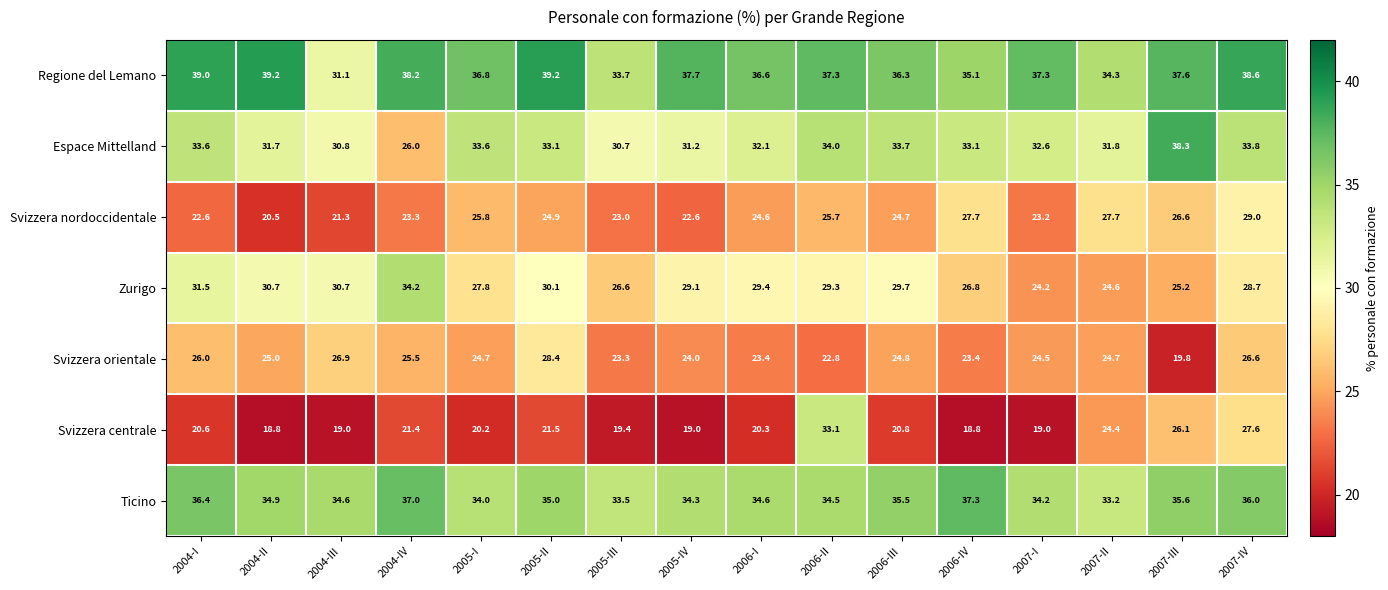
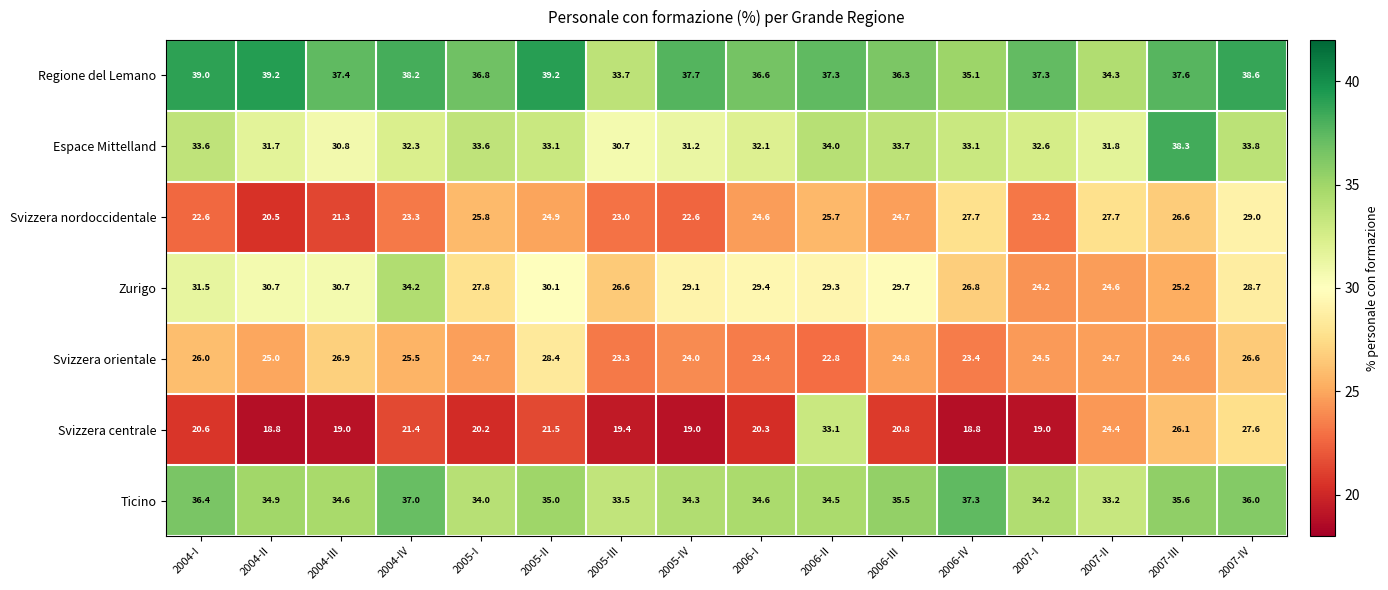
  {
    "Regione del Lemano": {
      "2004-I": 39.0,
      "2004-II": 39.2,
-     "2004-III": 31.1,
+     "2004-III": 37.4,
      "2004-IV": 38.2,
      "2005-I": 36.8,
      "2005-II": 39.2,
      "2005-III": 33.7,
      "2005-IV": 37.7,
      "2006-I": 36.6,
      "2006-II": 37.3,
      "2006-III": 36.3,
      "2006-IV": 35.1,
      "2007-I": 37.3,
      "2007-II": 34.3,
      "2007-III": 37.6,
      "2007-IV": 38.6
    },
    "Espace Mittelland": {
      "2004-I": 33.6,
      "2004-II": 31.7,
      "2004-III": 30.8,
-     "2004-IV": 26.0,
+     "2004-IV": 32.3,
      "2005-I": 33.6,
      "2005-II": 33.1,
      "2005-III": 30.7,
      "2005-IV": 31.2,
      "2006-I": 32.1,
      "2006-II": 34.0,
      "2006-III": 33.7,
      "2006-IV": 33.1,
      "2007-I": 32.6,
      "2007-II": 31.8,
      "2007-III": 38.3,
      "2007-IV": 33.8
    },
    "Svizzera nordoccidentale": {
      "2004-I": 22.6,
      "2004-II": 20.5,
      "2004-III": 21.3,
      "2004-IV": 23.3,
      "2005-I": 25.8,
      "2005-II": 24.9,
      "2005-III": 23.0,
      "2005-IV": 22.6,
      "2006-I": 24.6,
      "2006-II": 25.7,
      "2006-III": 24.7,
      "2006-IV": 27.7,
      "2007-I": 23.2,
      "2007-II": 27.7,
      "2007-III": 26.6,
      "2007-IV": 29.0
    },
    "Zurigo": {
      "2004-I": 31.5,
      "2004-II": 30.7,
      "2004-III": 30.7,
      "2004-IV": 34.2,
      "2005-I": 27.8,
      "2005-II": 30.1,
      "2005-III": 26.6,
      "2005-IV": 29.1,
      "2006-I": 29.4,
      "2006-II": 29.3,
      "2006-III": 29.7,
      "2006-IV": 26.8,
      "2007-I": 24.2,
      "2007-II": 24.6,
      "2007-III": 25.2,
      "2007-IV": 28.7
    },
    "Svizzera orientale": {
      "2004-I": 26.0,
      "2004-II": 25.0,
      "2004-III": 26.9,
      "2004-IV": 25.5,
      "2005-I": 24.7,
      "2005-II": 28.4,
      "2005-III": 23.3,
      "2005-IV": 24.0,
      "2006-I": 23.4,
      "2006-II": 22.8,
      "2006-III": 24.8,
      "2006-IV": 23.4,
      "2007-I": 24.5,
      "2007-II": 24.7,
-     "2007-III": 19.8,
+     "2007-III": 24.6,
      "2007-IV": 26.6
    },
    "Svizzera centrale": {
      "2004-I": 20.6,
      "2004-II": 18.8,
      "2004-III": 19.0,
      "2004-IV": 21.4,
      "2005-I": 20.2,
      "2005-II": 21.5,
      "2005-III": 19.4,
      "2005-IV": 19.0,
      "2006-I": 20.3,
      "2006-II": 33.1,
      "2006-III": 20.8,
      "2006-IV": 18.8,
      "2007-I": 19.0,
      "2007-II": 24.4,
      "2007-III": 26.1,
      "2007-IV": 27.6
    },
    "Ticino": {
      "2004-I": 36.4,
      "2004-II": 34.9,
      "2004-III": 34.6,
      "2004-IV": 37.0,
      "2005-I": 34.0,
      "2005-II": 35.0,
      "2005-III": 33.5,
      "2005-IV": 34.3,
      "2006-I": 34.6,
      "2006-II": 34.5,
      "2006-III": 35.5,
      "2006-IV": 37.3,
      "2007-I": 34.2,
      "2007-II": 33.2,
      "2007-III": 35.6,
      "2007-IV": 36.0
    }
  }
